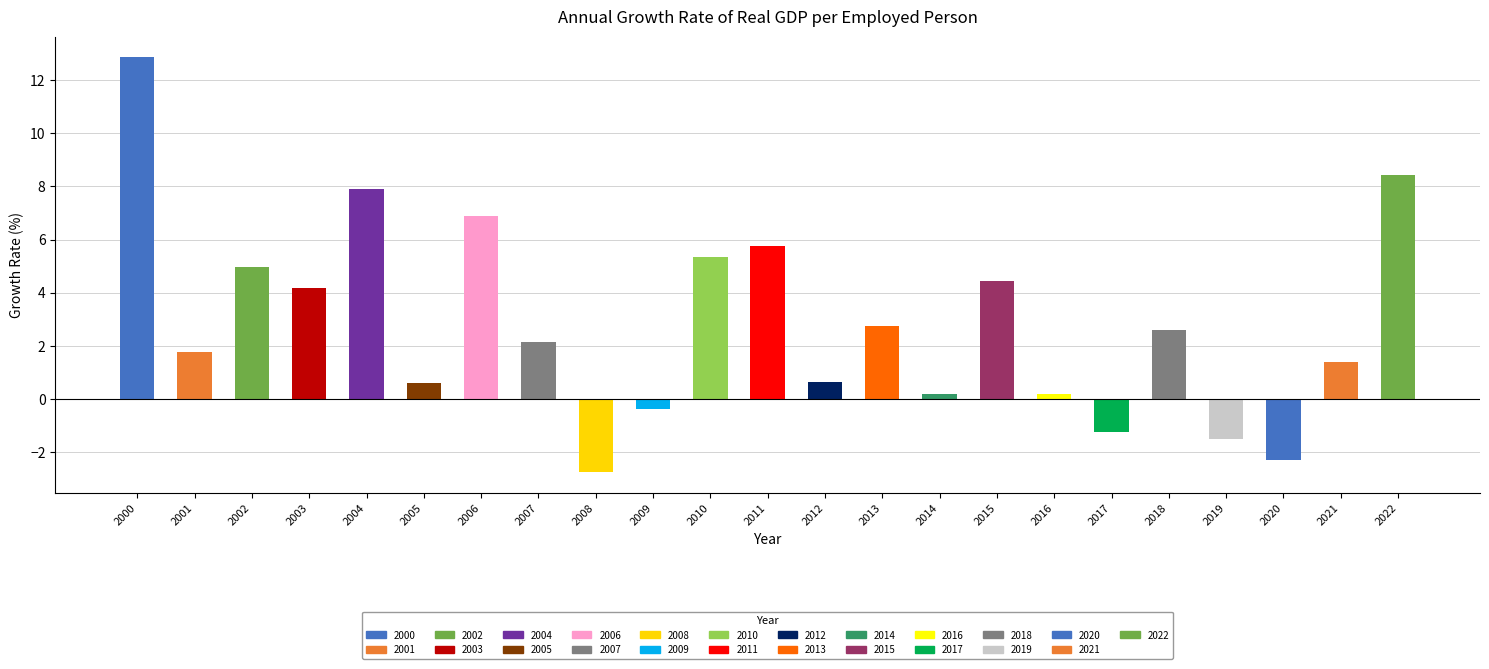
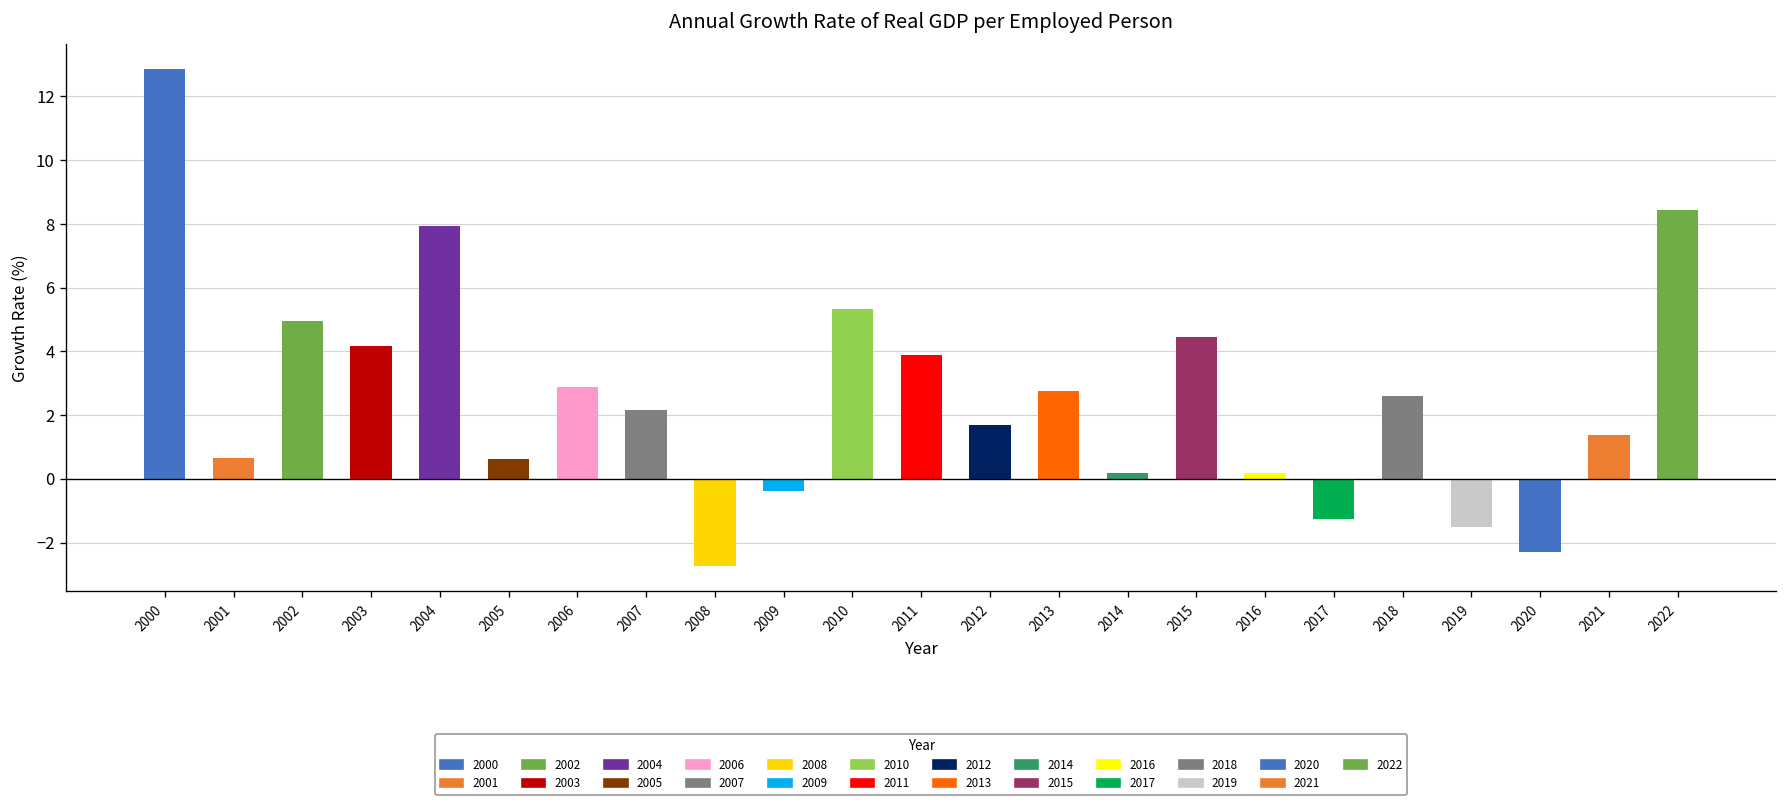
  {
    "2000": 12.9,
-   "2001": 1.8,
+   "2001": 0.7,
    "2002": 5.0,
    "2003": 4.2,
    "2004": 7.9,
    "2005": 0.6,
-   "2006": 6.9,
+   "2006": 2.9,
    "2007": 2.2,
    "2008": -2.8,
    "2009": -0.4,
    "2010": 5.3,
-   "2011": 5.8,
-   "2012": 0.6,
+   "2011": 3.9,
+   "2012": 1.7,
    "2013": 2.8,
    "2014": 0.2,
    "2015": 4.4,
    "2016": 0.2,
    "2017": -1.3,
    "2018": 2.6,
    "2019": -1.5,
    "2020": -2.3,
    "2021": 1.4,
    "2022": 8.4
  }
